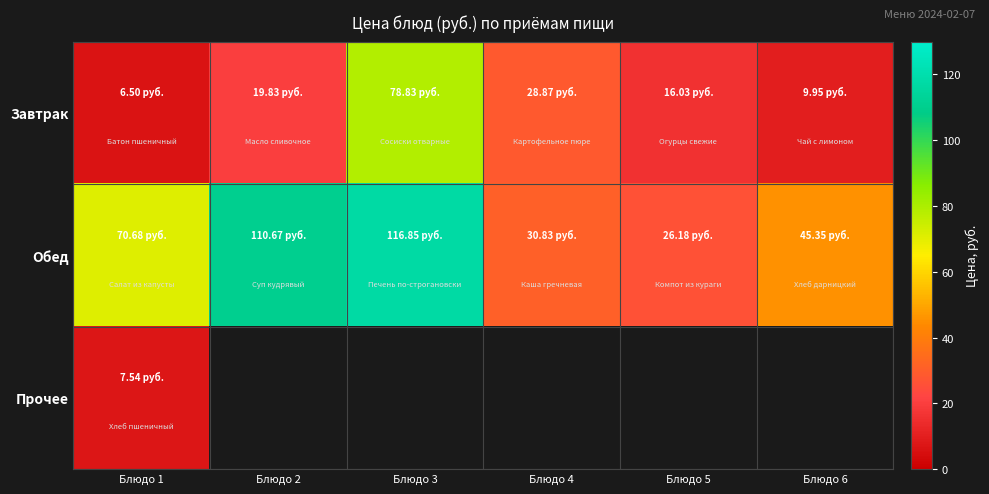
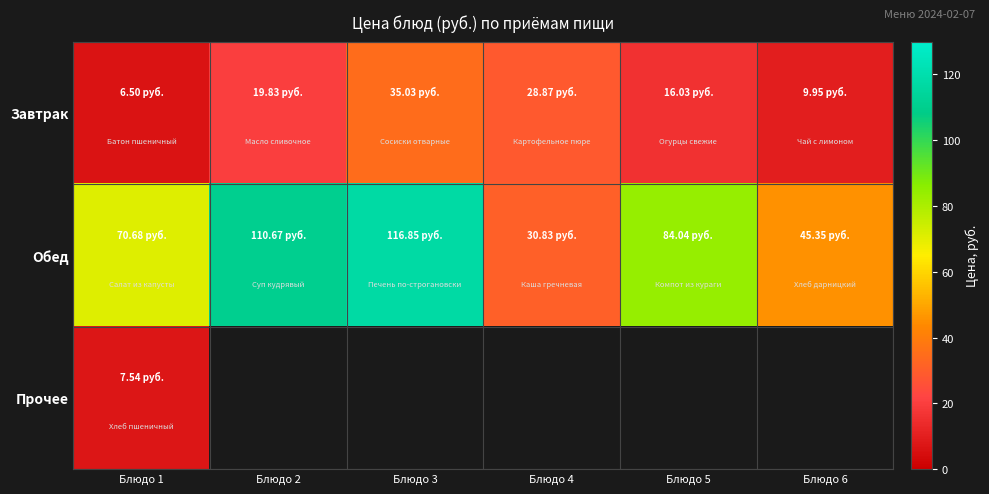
  {
    "Завтрак": {
-     "Блюдо 3": 78.83
+     "Блюдо 3": 35.03
    },
    "Обед": {
-     "Блюдо 5": 26.18
+     "Блюдо 5": 84.04
    }
  }
